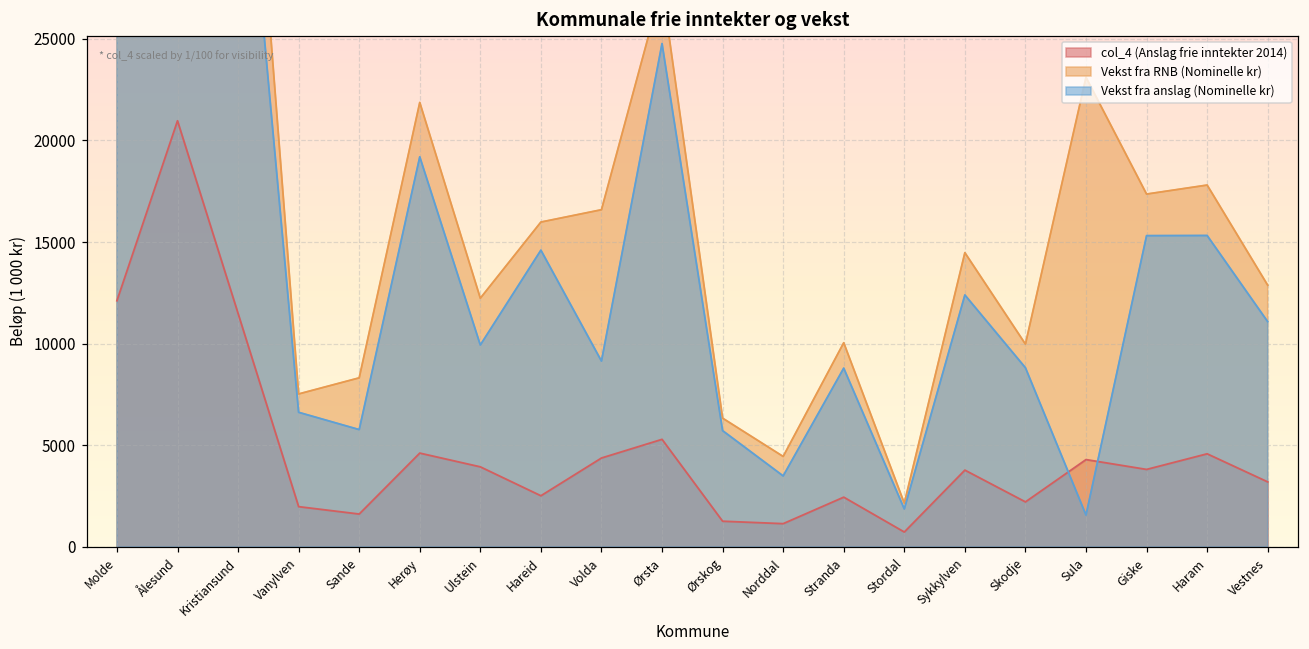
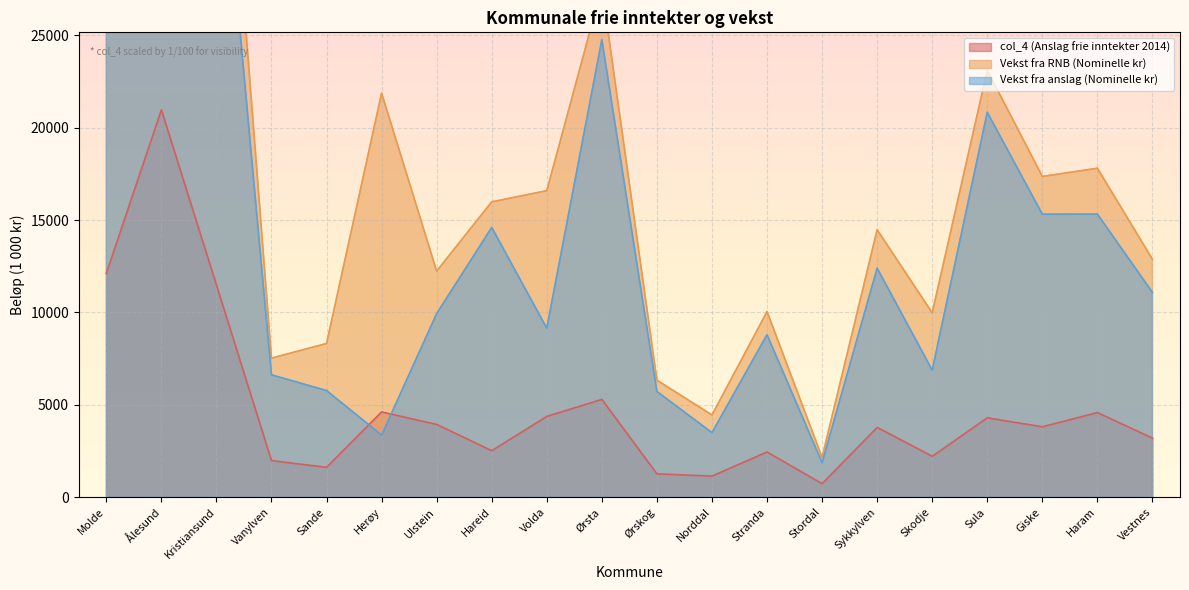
  {
    "Vekst fra anslag (Nominelle kr)": {
      "Vanylven": 6600,
      "Sande": 5800,
-     "Herøy": 19200,
+     "Herøy": 3400,
      "Ulstein": 9900,
      "Hareid": 14600,
      "Volda": 9100,
      "Ørsta": 24800,
      "Ørskog": 5700,
      "Norddal": 3500,
      "Stranda": 8800,
      "Stordal": 1900,
      "Sykkylven": 12400,
-     "Skodje": 8800,
-     "Sula": 1600,
+     "Skodje": 6900,
+     "Sula": 20800,
      "Giske": 15300,
      "Haram": 15300,
      "Vestnes": 11100
    }
  }
